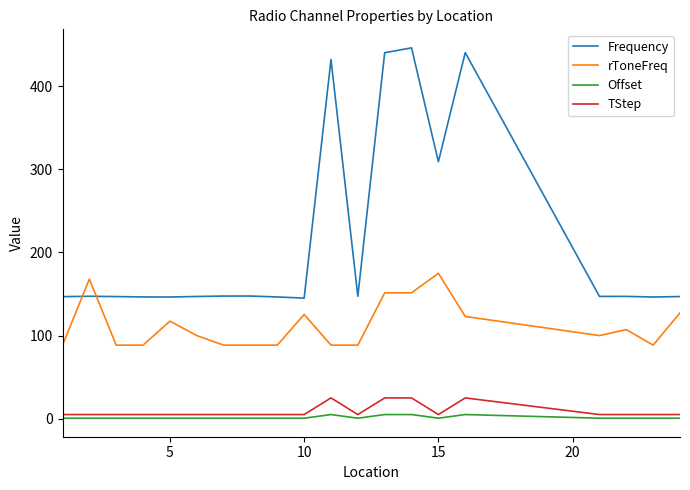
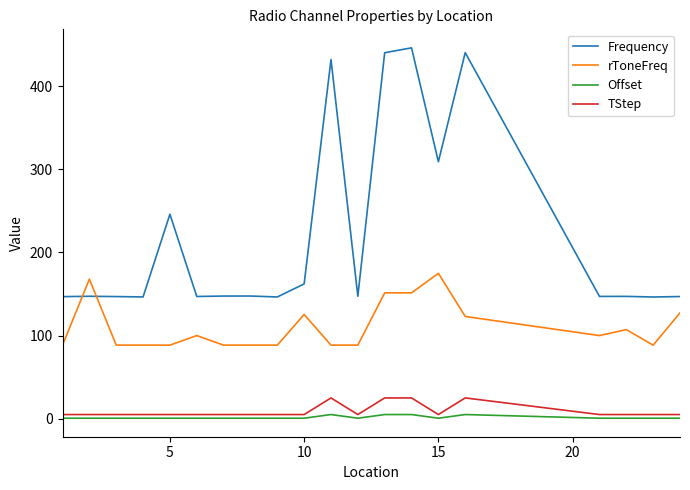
  {
    "Frequency": {
-     "5": 150,
-     "10": 150,
+     "5": 250,
+     "10": 160,
      "15": 310
    },
    "rToneFreq": {
-     "5": 120,
+     "5": 90,
      "10": 130,
      "15": 170
    },
    "Offset": {
      "5": 0,
      "10": 0,
      "15": 0
    },
    "TStep": {
      "5": 10,
      "10": 10,
      "15": 10
    }
  }
